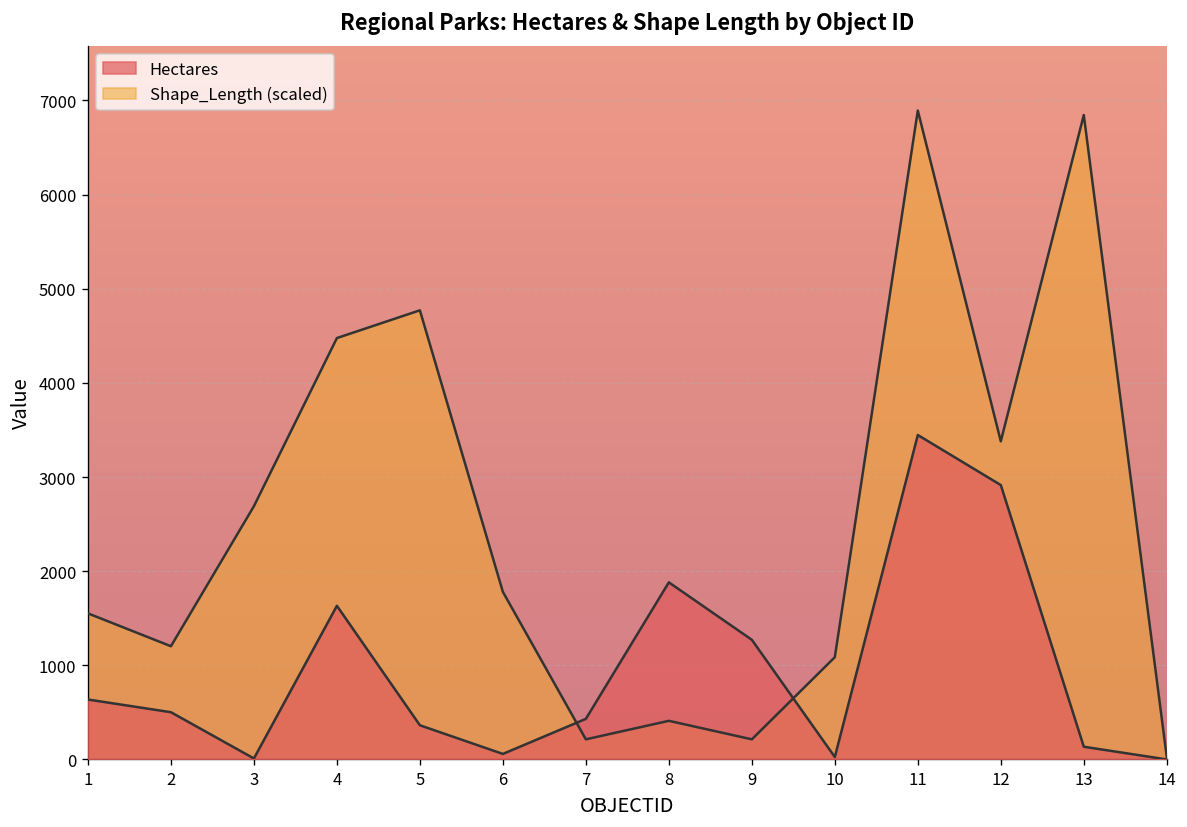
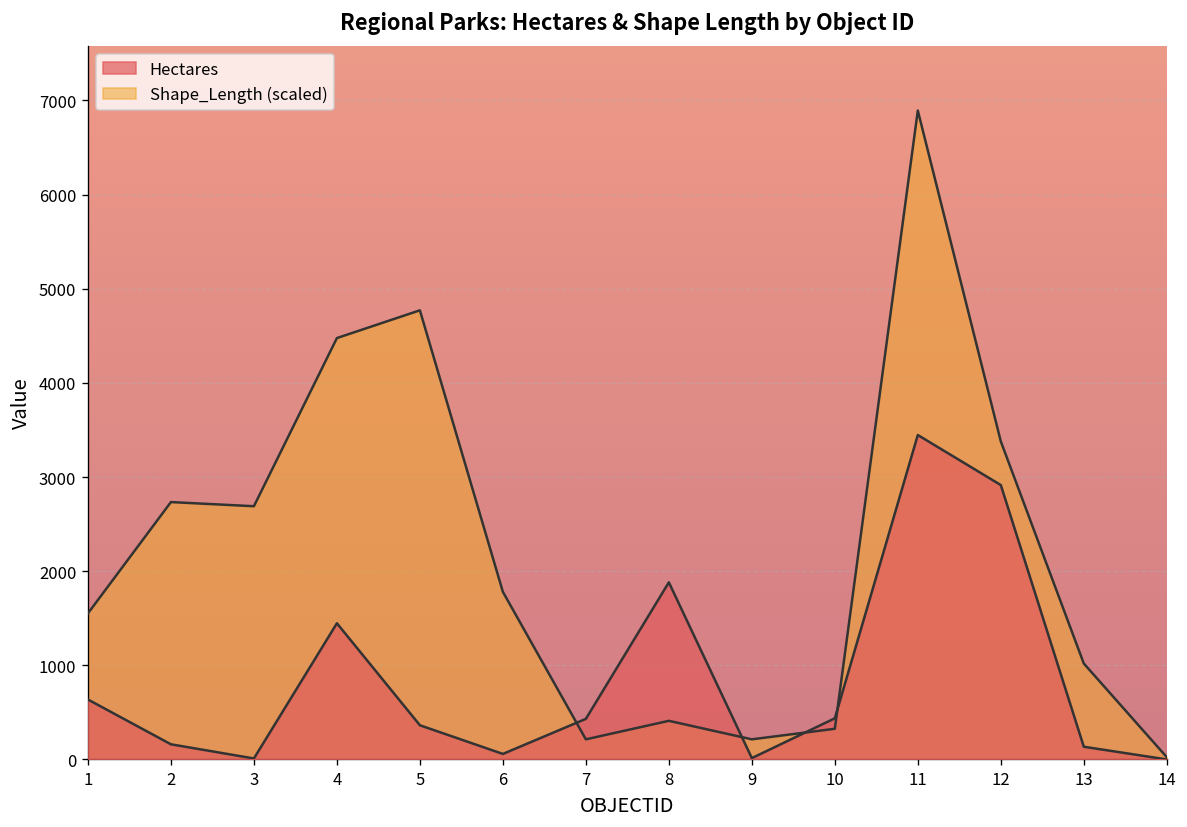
  {
    "Hectares": {
      "1": 600,
-     "2": 500,
+     "2": 200,
      "3": 0,
-     "4": 1600,
+     "4": 1400,
      "5": 400,
      "6": 100,
      "7": 400,
      "8": 1900,
-     "9": 1300,
-     "10": 0,
+     "9": 0,
+     "10": 400,
      "11": 3400,
      "12": 2900,
      "13": 100
    },
    "Shape_Length (scaled)": {
      "1": 1600,
-     "2": 1200,
+     "2": 2700,
      "3": 2700,
      "4": 4500,
      "5": 4800,
      "6": 1800,
      "7": 200,
      "8": 400,
      "9": 200,
-     "10": 1100,
+     "10": 300,
      "11": 6900,
      "12": 3400,
-     "13": 6800
+     "13": 1000
    }
  }
